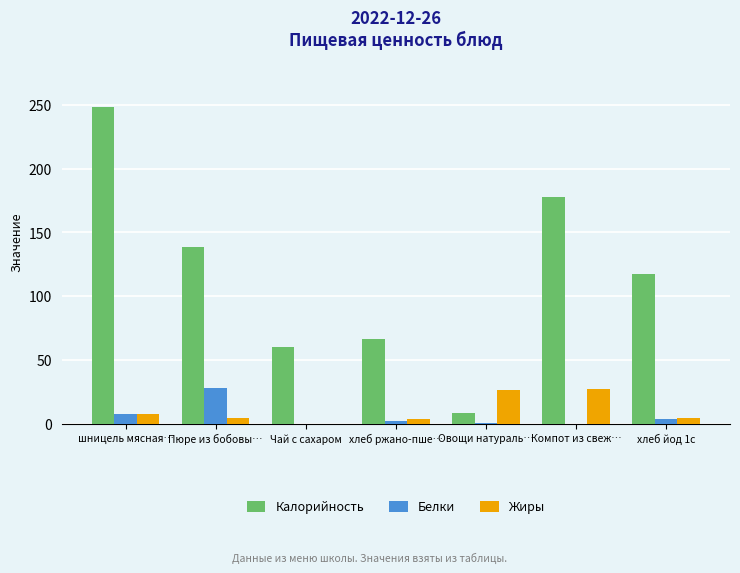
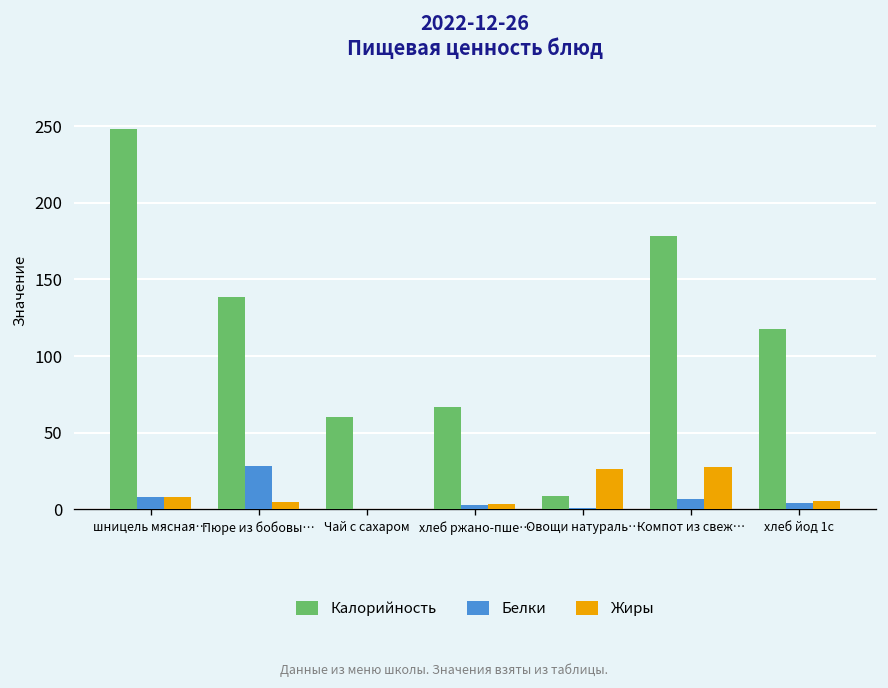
  {
    "Калорийность": {
      "шницель мясная…": 248,
      "Пюре из бобовы…": 138,
      "Чай с сахаром": 60,
      "хлеб ржано-пше…": 67,
      "Овощи натураль…": 8,
      "Компот из свеж…": 178,
      "хлеб йод 1с": 118
    },
    "Белки": {
      "шницель мясная…": 8,
      "Пюре из бобовы…": 28,
      "хлеб ржано-пше…": 3,
-     "Компот из свеж…": 0,
+     "Компот из свеж…": 7,
      "хлеб йод 1с": 4
    },
    "Жиры": {
      "шницель мясная…": 8,
      "Пюре из бобовы…": 5,
      "хлеб ржано-пше…": 4,
      "Овощи натураль…": 27,
      "Компот из свеж…": 28,
      "хлеб йод 1с": 5
    }
  }
